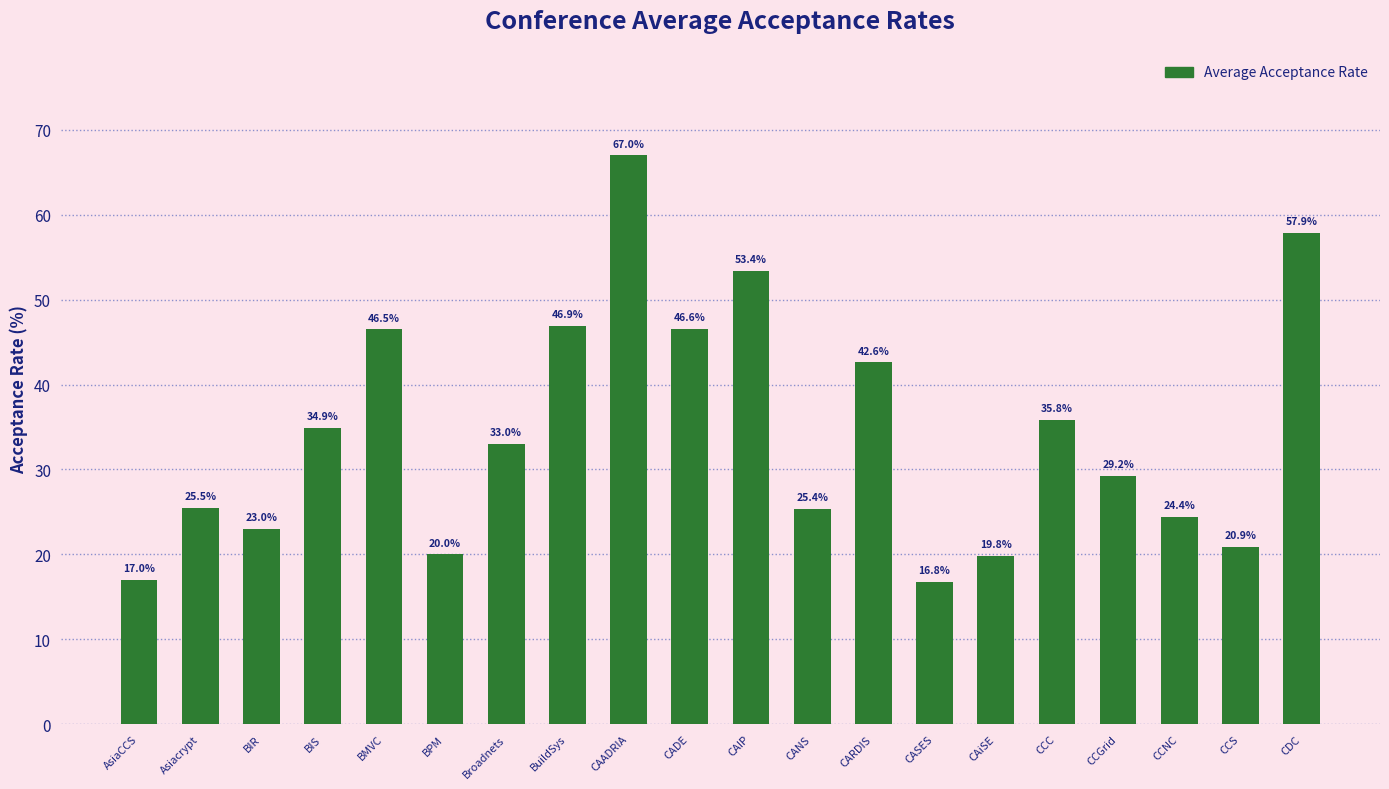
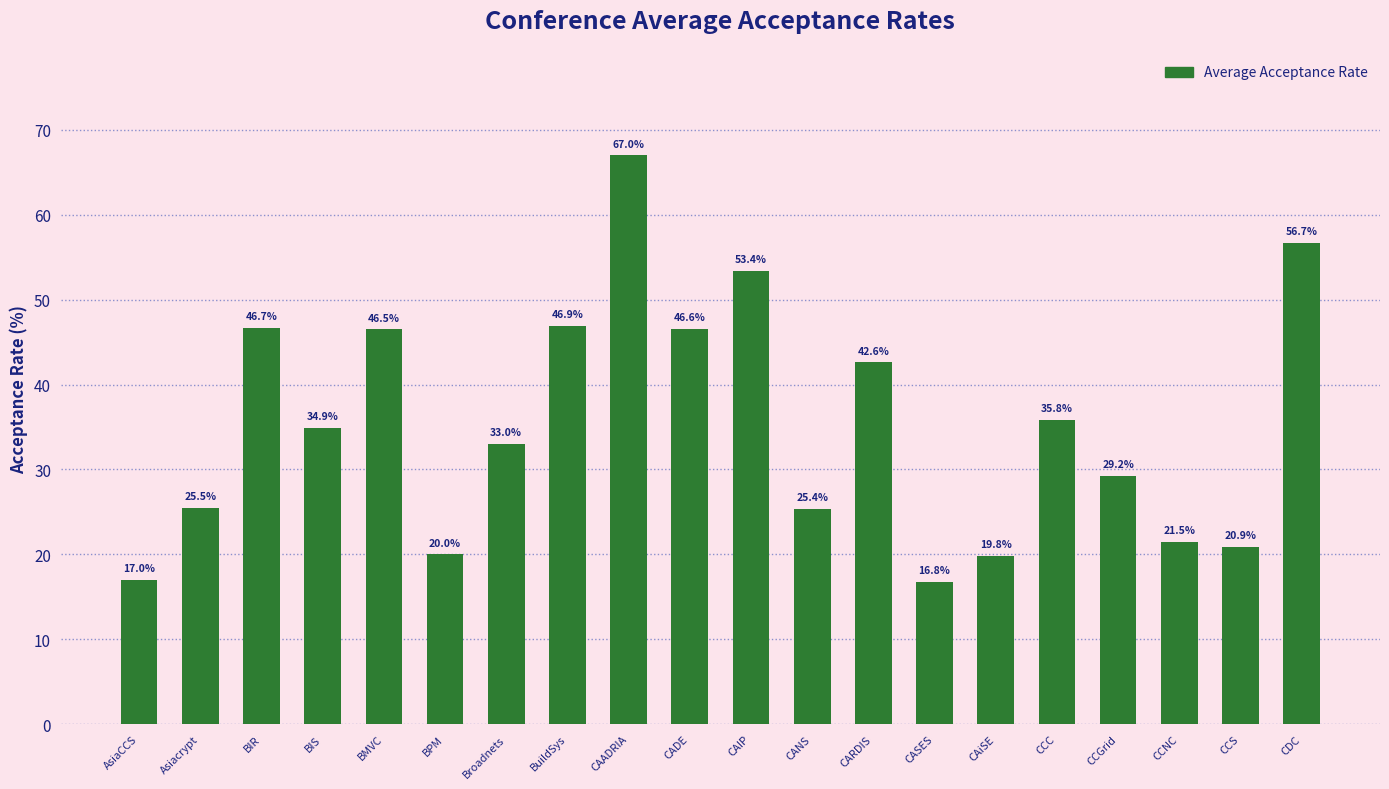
  {
    "AsiaCCS": "17.0%",
    "Asiacrypt": "25.5%",
-   "BIR": "23.0%",
+   "BIR": "46.7%",
    "BIS": "34.9%",
    "BMVC": "46.5%",
    "BPM": "20.0%",
    "Broadnets": "33.0%",
    "BuildSys": "46.9%",
    "CAADRIA": "67.0%",
    "CADE": "46.6%",
    "CAIP": "53.4%",
    "CANS": "25.4%",
    "CARDIS": "42.6%",
    "CASES": "16.8%",
    "CAiSE": "19.8%",
    "CCC": "35.8%",
    "CCGrid": "29.2%",
-   "CCNC": "24.4%",
+   "CCNC": "21.5%",
    "CCS": "20.9%",
-   "CDC": "57.9%"
+   "CDC": "56.7%"
  }
